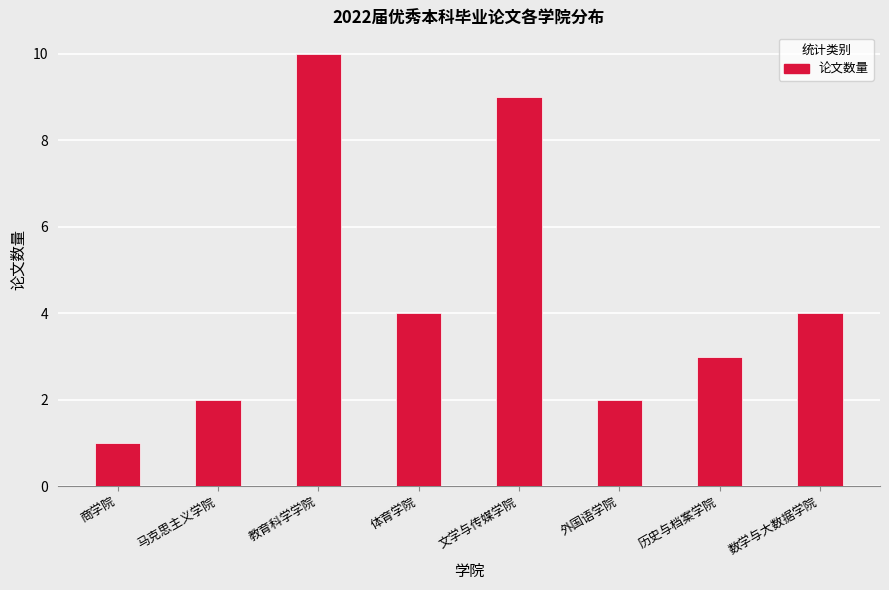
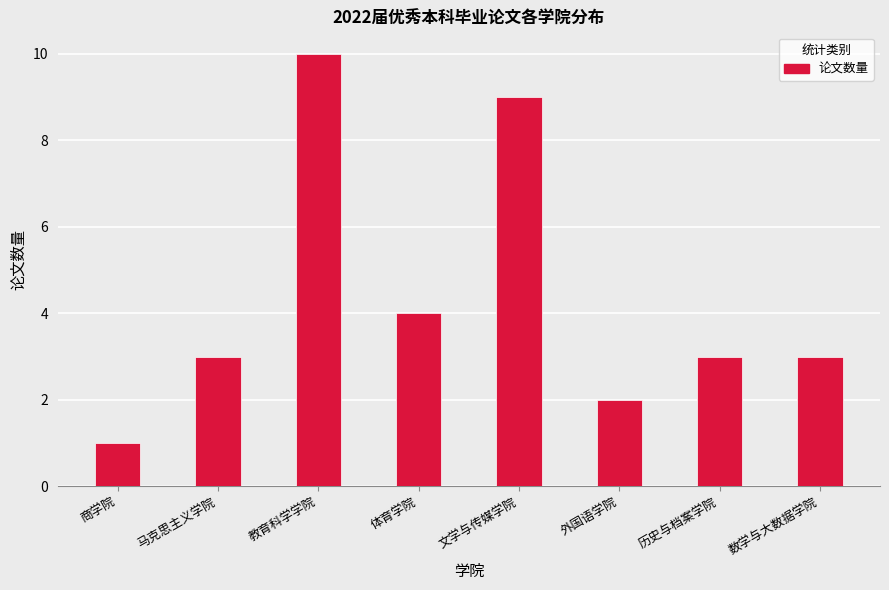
  {
    "商学院": 1,
-   "马克思主义学院": 2,
+   "马克思主义学院": 3,
    "教育科学学院": 10,
    "体育学院": 4,
    "文学与传媒学院": 9,
    "外国语学院": 2,
    "历史与档案学院": 3,
-   "数学与大数据学院": 4
+   "数学与大数据学院": 3
  }
